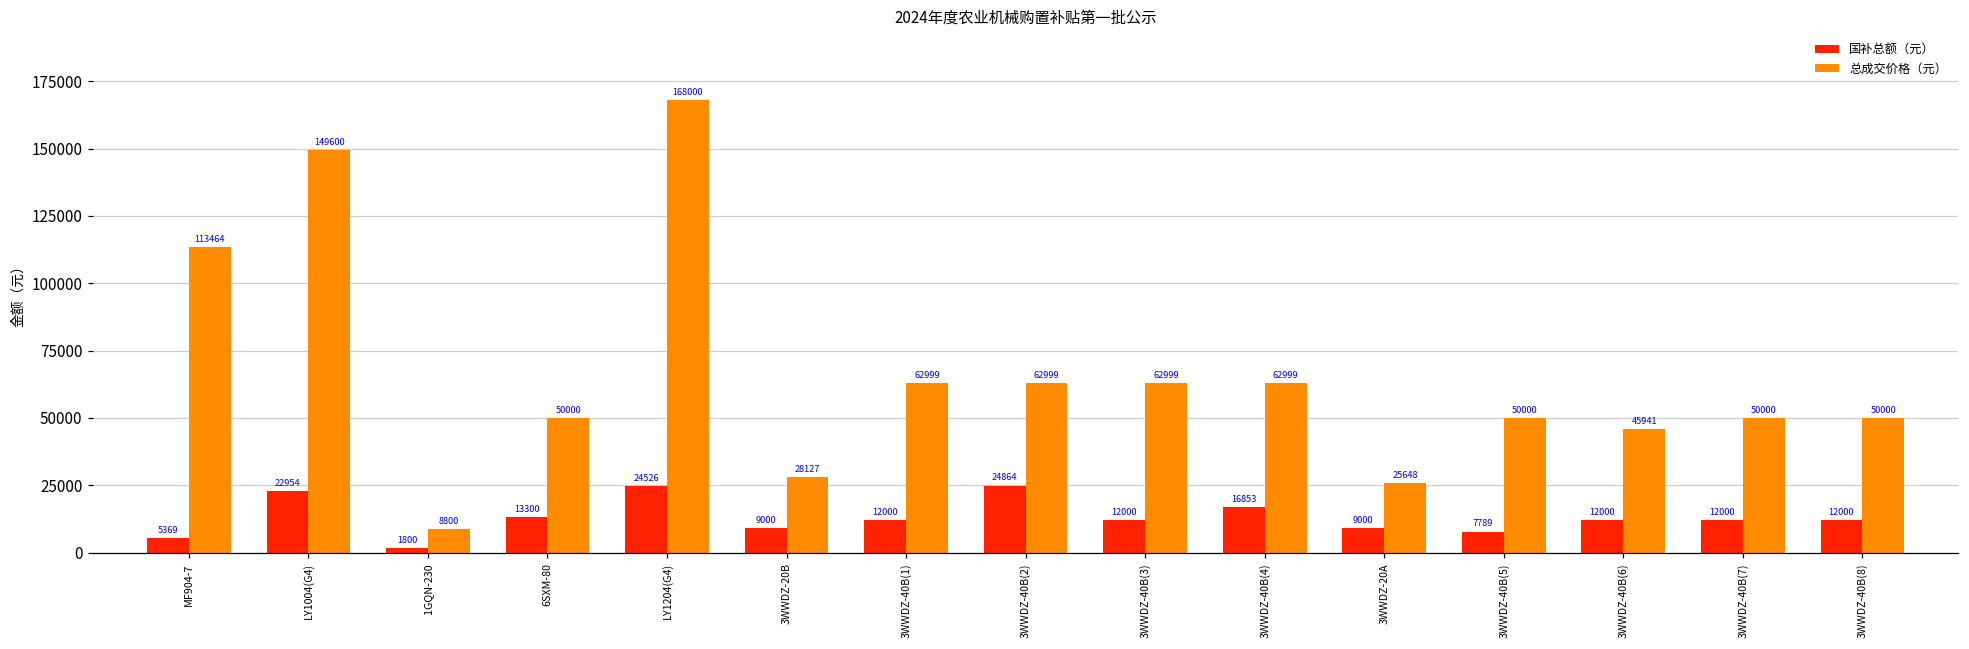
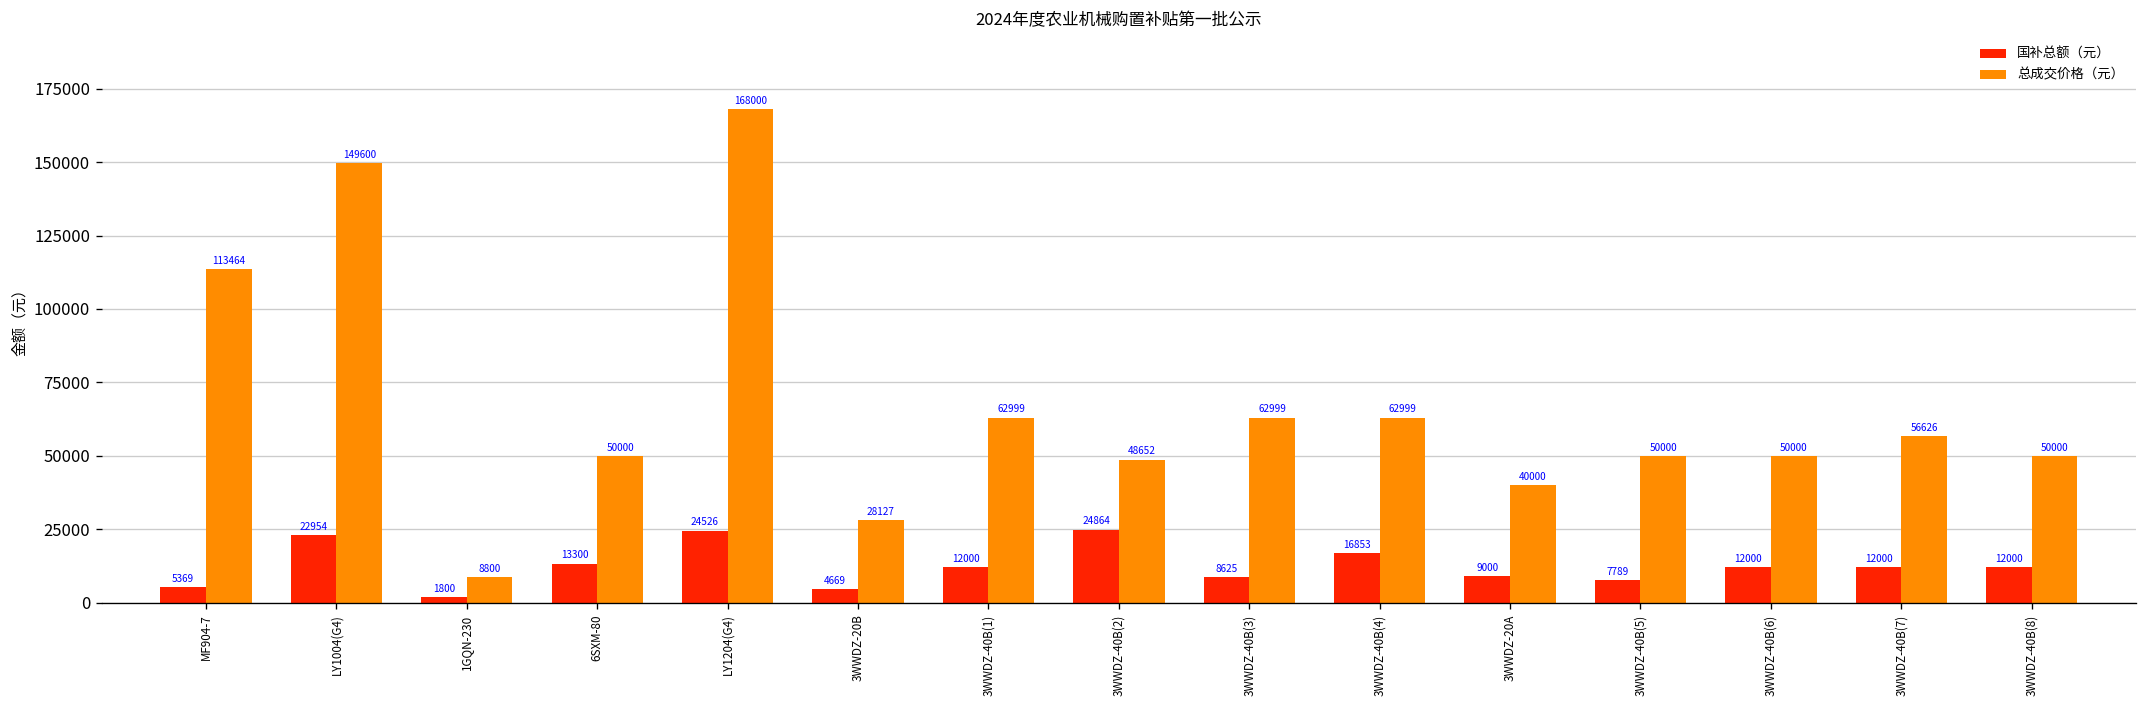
  {
    "国补总额（元）": {
      "MF904-7": 5369,
      "LY1004(G4)": 22954,
      "1GQN-230": 1800,
      "6SXM-80": 13300,
      "LY1204(G4)": 24526,
-     "3WWDZ-20B": 9000,
+     "3WWDZ-20B": 4669,
      "3WWDZ-40B(1)": 12000,
      "3WWDZ-40B(2)": 24864,
-     "3WWDZ-40B(3)": 12000,
+     "3WWDZ-40B(3)": 8625,
      "3WWDZ-40B(4)": 16853,
      "3WWDZ-20A": 9000,
      "3WWDZ-40B(5)": 7789,
      "3WWDZ-40B(6)": 12000,
      "3WWDZ-40B(7)": 12000,
      "3WWDZ-40B(8)": 12000
    },
    "总成交价格（元）": {
      "MF904-7": 113464,
      "LY1004(G4)": 149600,
      "1GQN-230": 8800,
      "6SXM-80": 50000,
      "LY1204(G4)": 168000,
      "3WWDZ-20B": 28127,
      "3WWDZ-40B(1)": 62999,
-     "3WWDZ-40B(2)": 62999,
+     "3WWDZ-40B(2)": 48652,
      "3WWDZ-40B(3)": 62999,
      "3WWDZ-40B(4)": 62999,
-     "3WWDZ-20A": 25648,
+     "3WWDZ-20A": 40000,
      "3WWDZ-40B(5)": 50000,
-     "3WWDZ-40B(6)": 45941,
-     "3WWDZ-40B(7)": 50000,
+     "3WWDZ-40B(6)": 50000,
+     "3WWDZ-40B(7)": 56626,
      "3WWDZ-40B(8)": 50000
    }
  }
